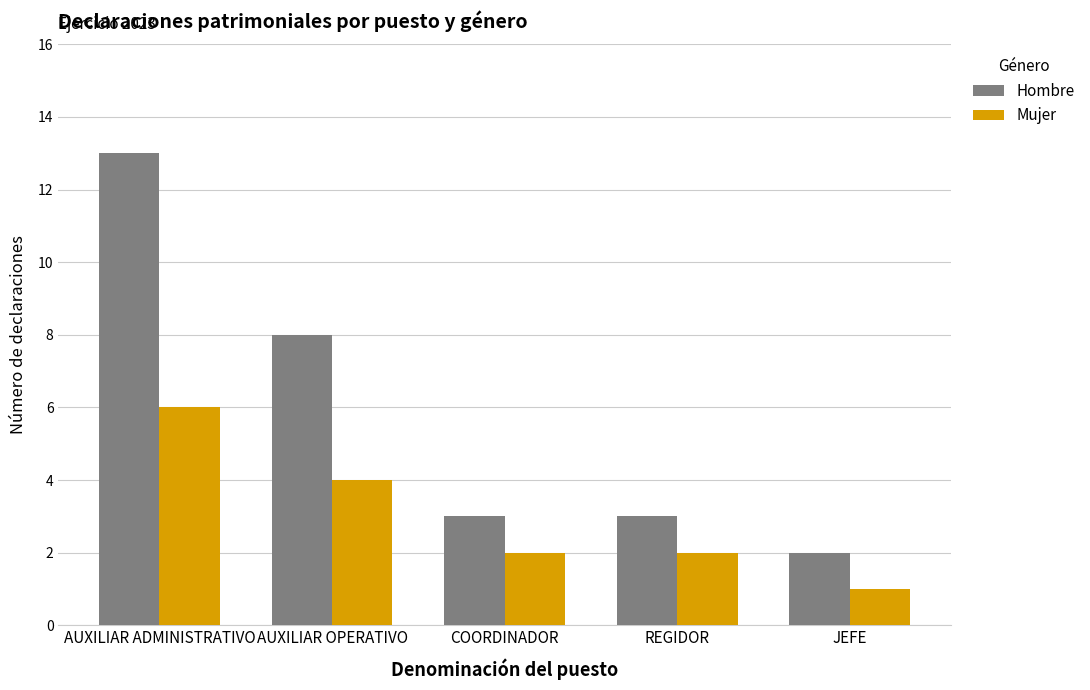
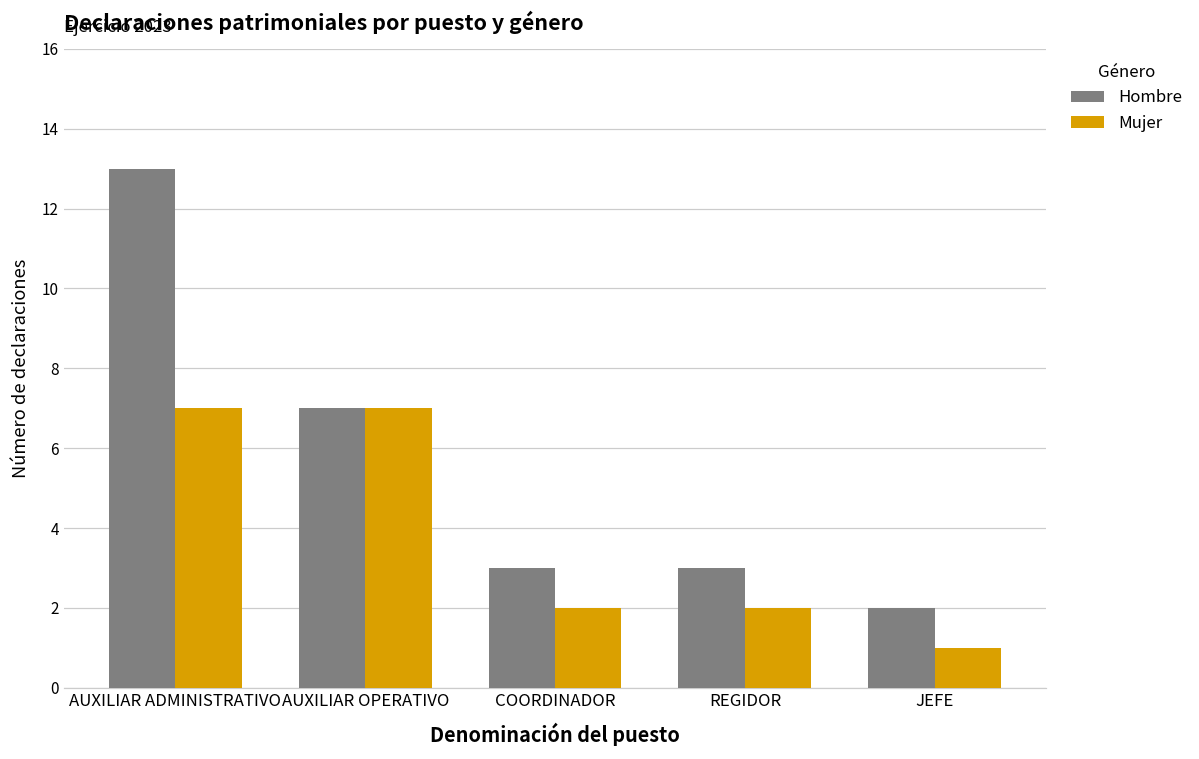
  {
    "Hombre": {
      "AUXILIAR ADMINISTRATIVO": 13,
-     "AUXILIAR OPERATIVO": 8,
+     "AUXILIAR OPERATIVO": 7,
      "COORDINADOR": 3,
      "REGIDOR": 3,
      "JEFE": 2
    },
    "Mujer": {
-     "AUXILIAR ADMINISTRATIVO": 6,
-     "AUXILIAR OPERATIVO": 4,
+     "AUXILIAR ADMINISTRATIVO": 7,
+     "AUXILIAR OPERATIVO": 7,
      "COORDINADOR": 2,
      "REGIDOR": 2,
      "JEFE": 1
    }
  }
